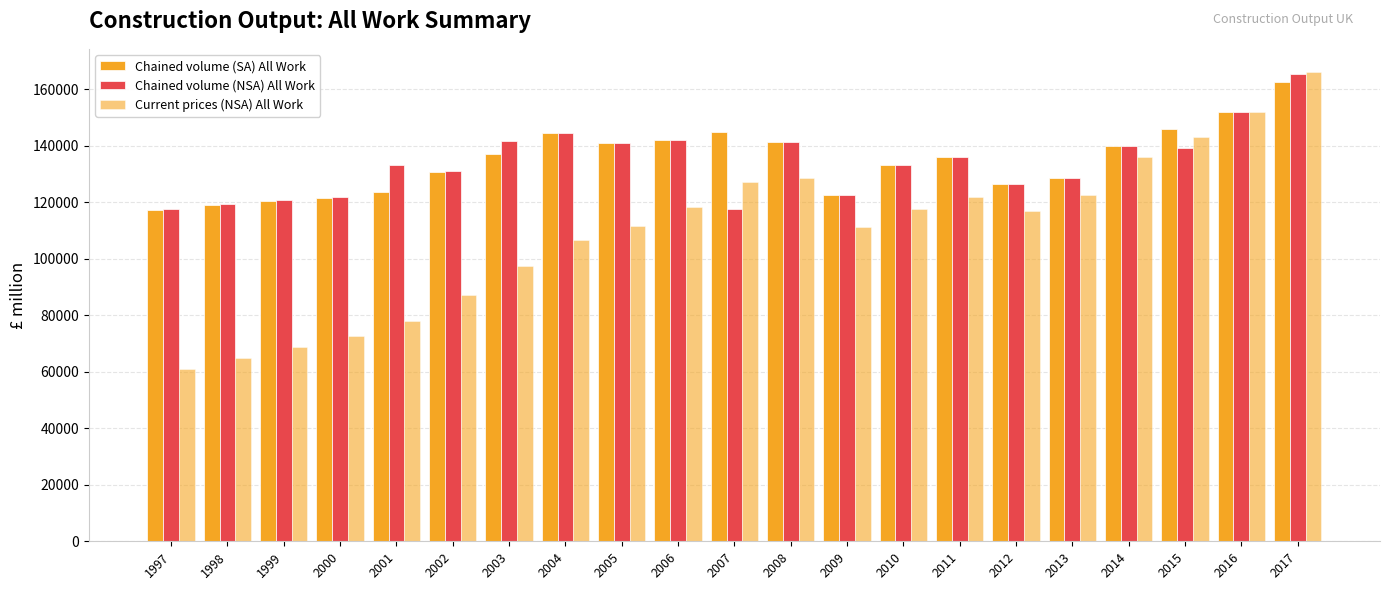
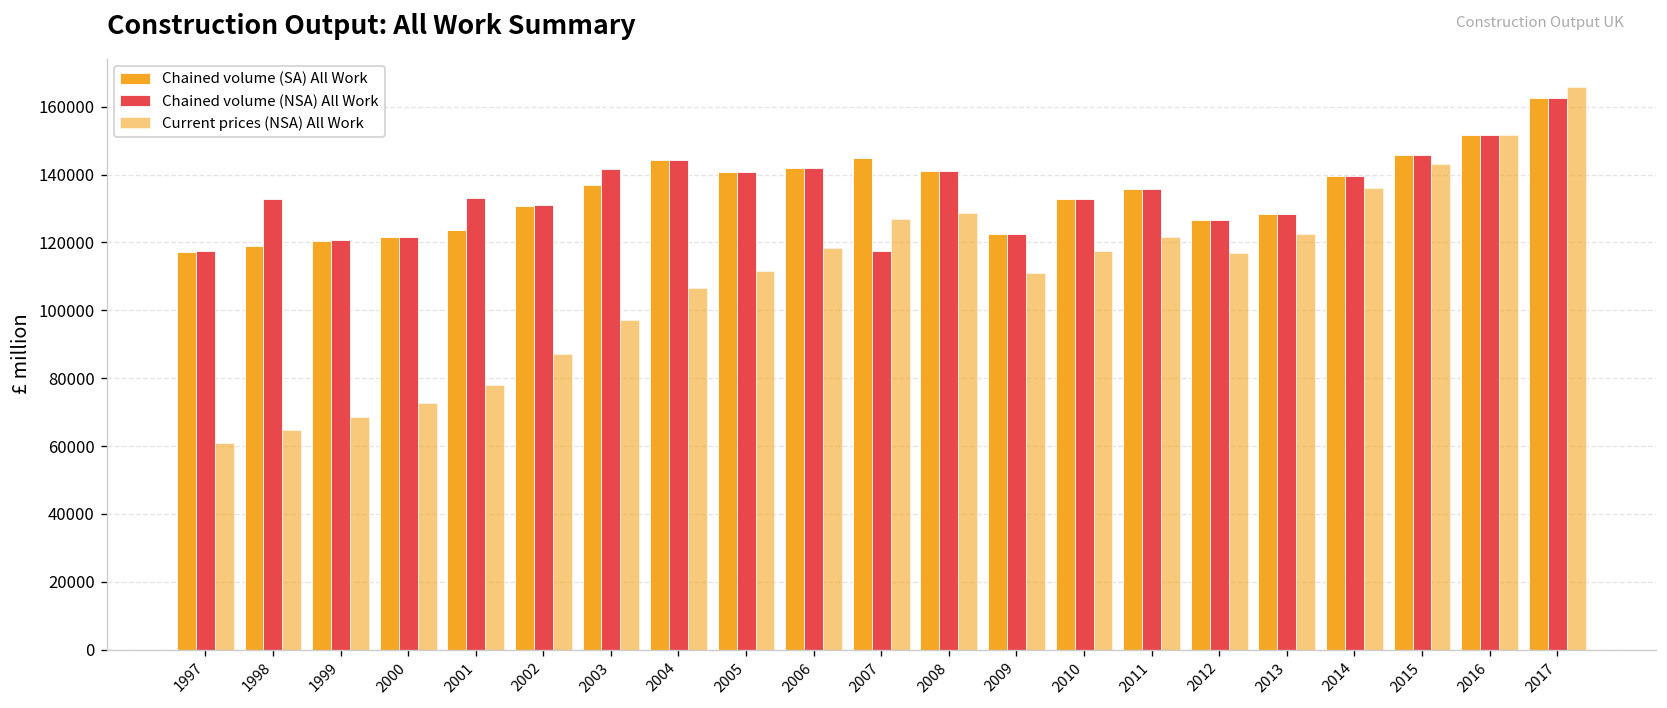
  {
    "Chained volume (NSA) All Work": {
      "1997": 117000,
-     "1998": 119000,
+     "1998": 133000,
      "1999": 121000,
      "2000": 122000,
      "2001": 133000,
      "2002": 131000,
      "2003": 142000,
      "2004": 144000,
      "2005": 141000,
      "2006": 142000,
      "2007": 117000,
      "2008": 141000,
      "2009": 123000,
      "2010": 133000,
      "2011": 136000,
      "2012": 127000,
      "2013": 128000,
      "2014": 140000,
-     "2015": 139000,
+     "2015": 146000,
      "2016": 152000,
-     "2017": 165000
+     "2017": 162000
    }
  }
